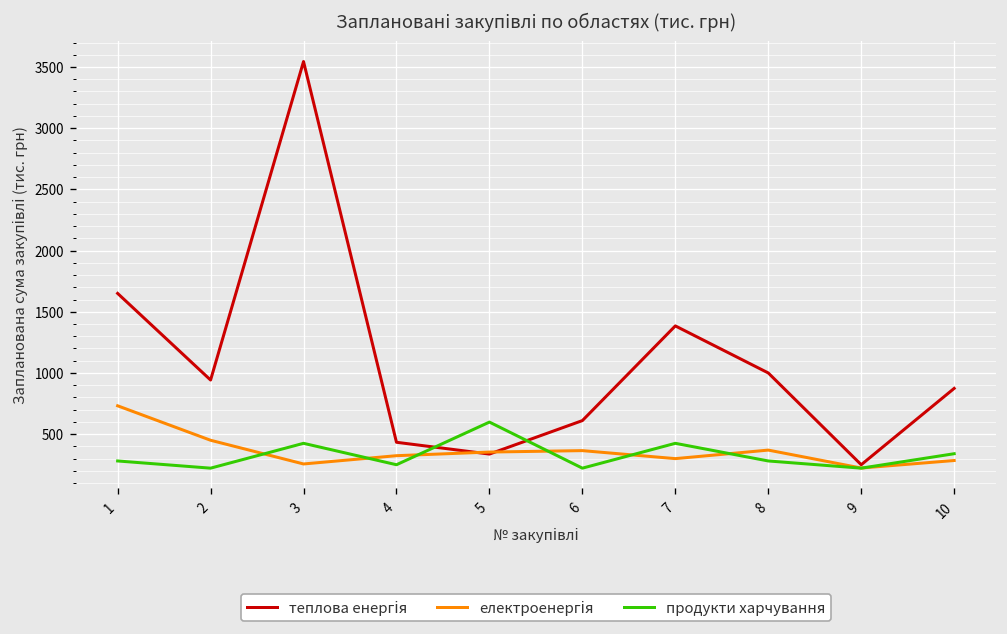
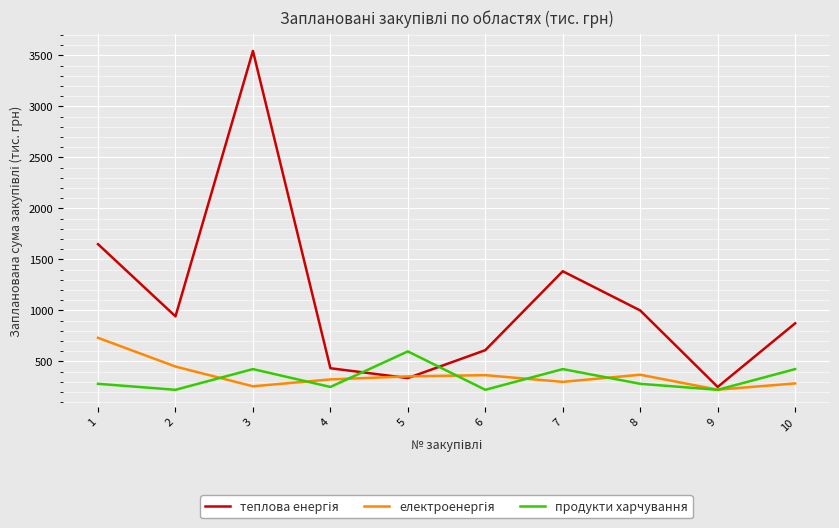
  {
    "теплова енергія": {
      "1": 1650,
      "2": 940,
      "3": 3540,
      "4": 430,
      "6": 610,
      "7": 1380,
      "8": 1000,
      "9": 250,
      "10": 870
    },
    "електроенергія": {
      "1": 730,
      "2": 450,
      "3": 260,
      "4": 320,
      "6": 370,
      "7": 300,
      "8": 370,
      "10": 280
    },
    "продукти харчування": {
      "1": 280,
      "2": 220,
      "3": 430,
      "4": 250,
      "5": 600,
      "6": 220,
      "7": 430,
      "8": 280,
-     "10": 340
+     "10": 430
    }
  }
